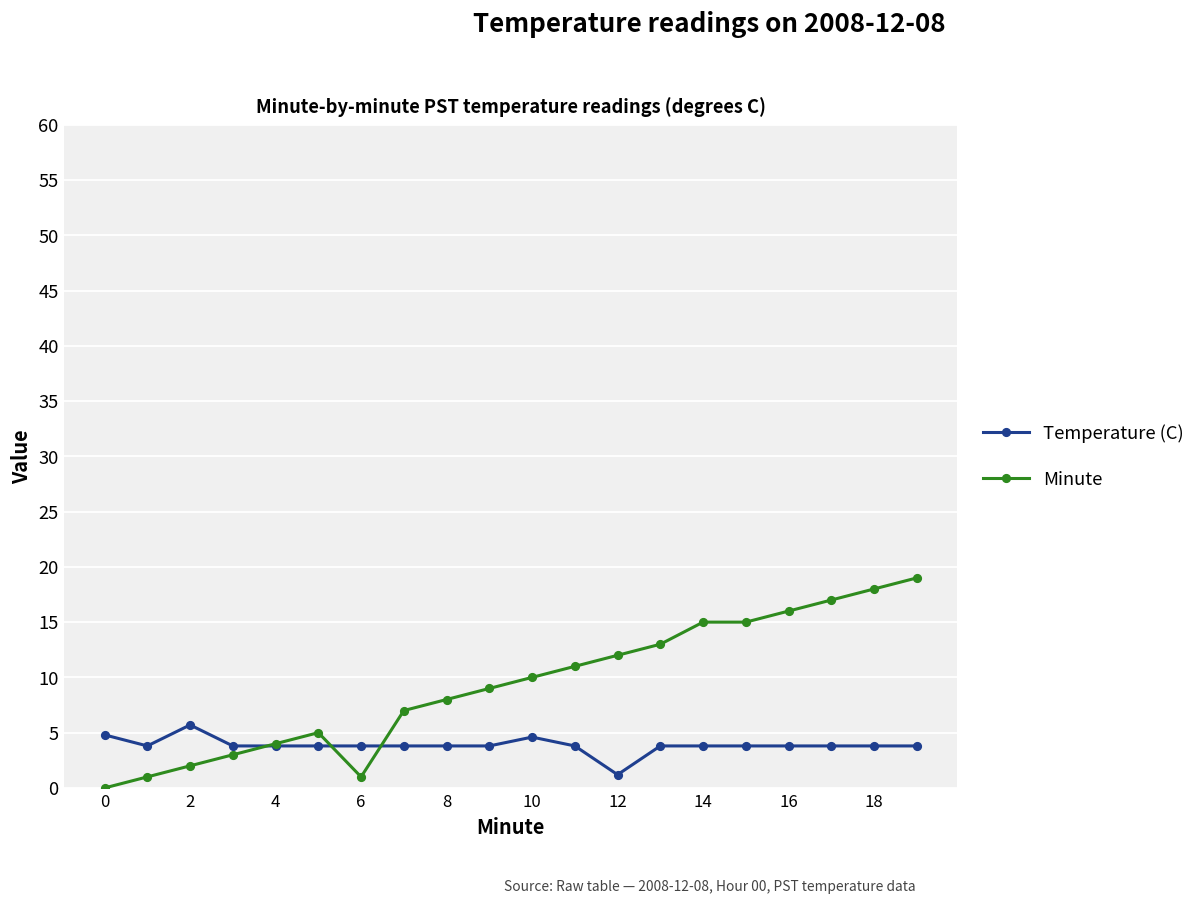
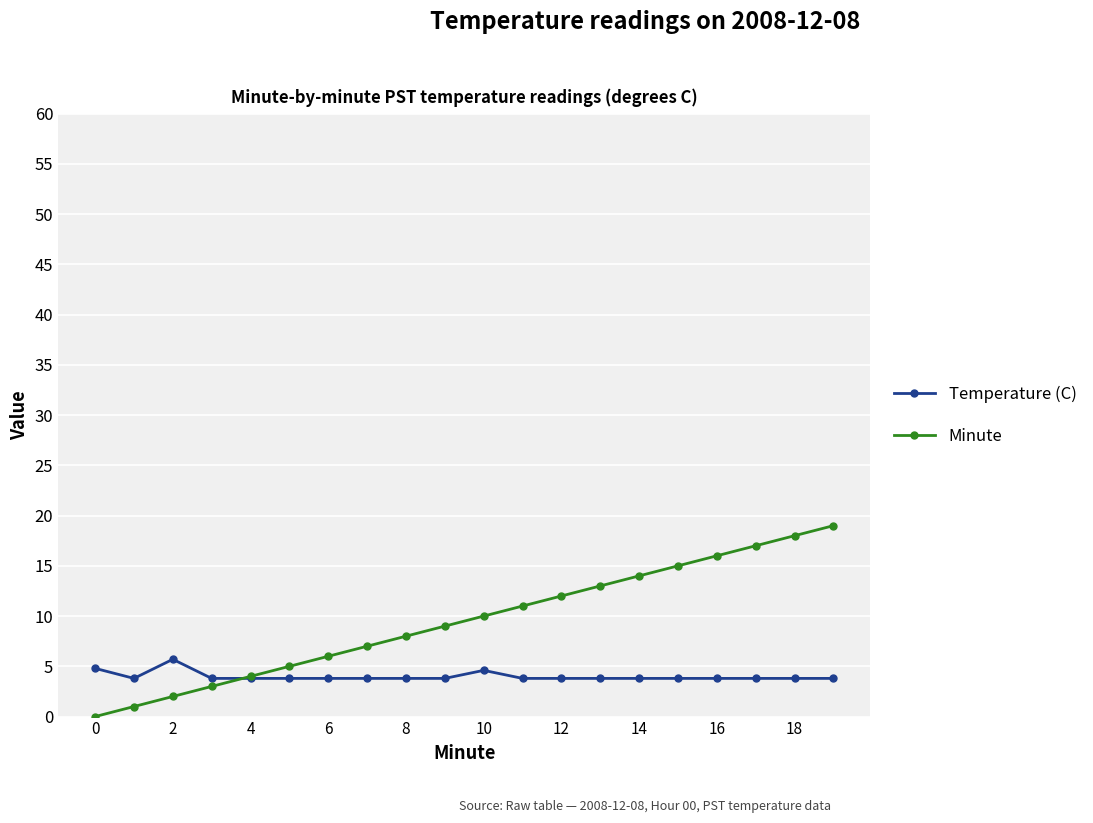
  {
    "Temperature (C)": {
      "0": 4.8,
      "2": 5.7,
      "6": 3.8,
      "8": 3.8,
      "10": 4.6,
-     "12": 1.2,
+     "12": 3.8,
      "14": 3.8,
      "16": 3.8,
      "18": 3.8
    },
    "Minute": {
      "0": 0,
      "2": 2,
-     "6": 1,
+     "6": 6,
      "8": 8,
      "10": 10,
      "12": 12,
-     "14": 15,
+     "14": 14,
      "16": 16,
      "18": 18
    }
  }
